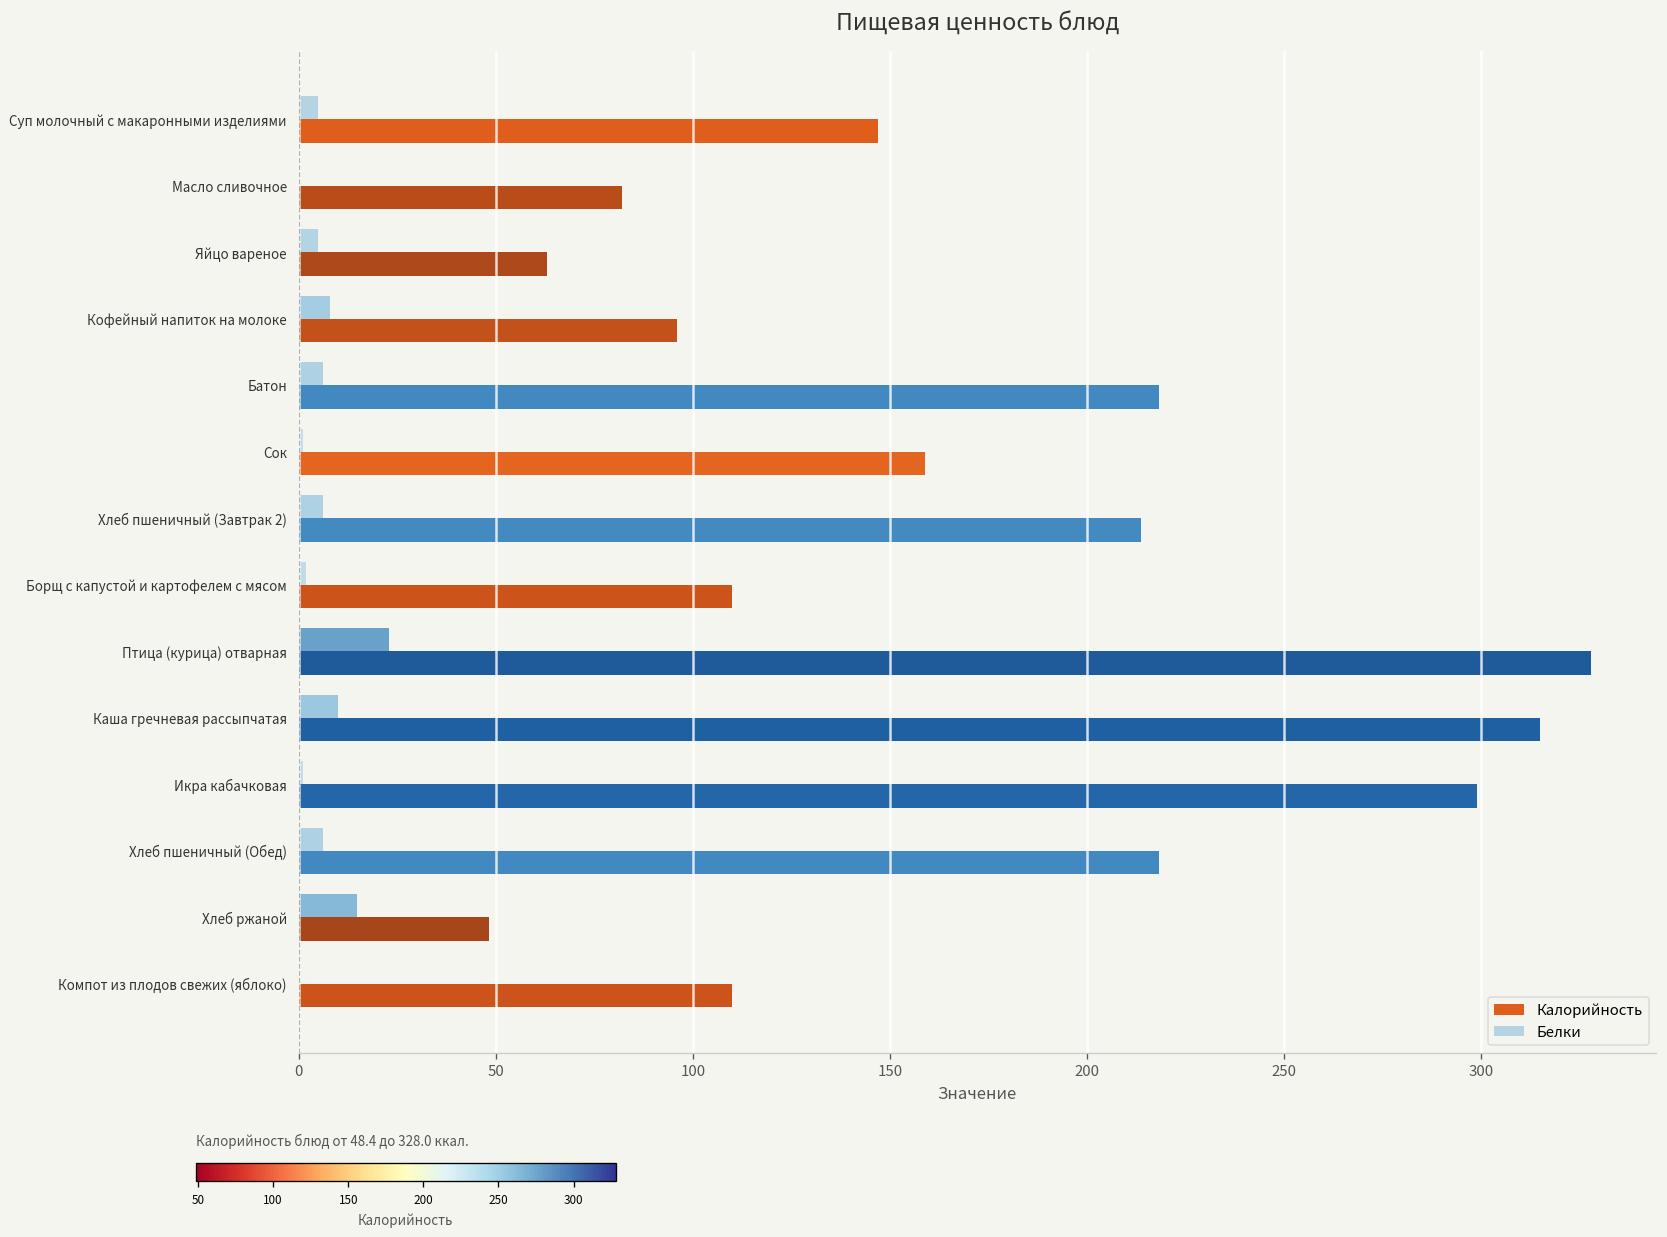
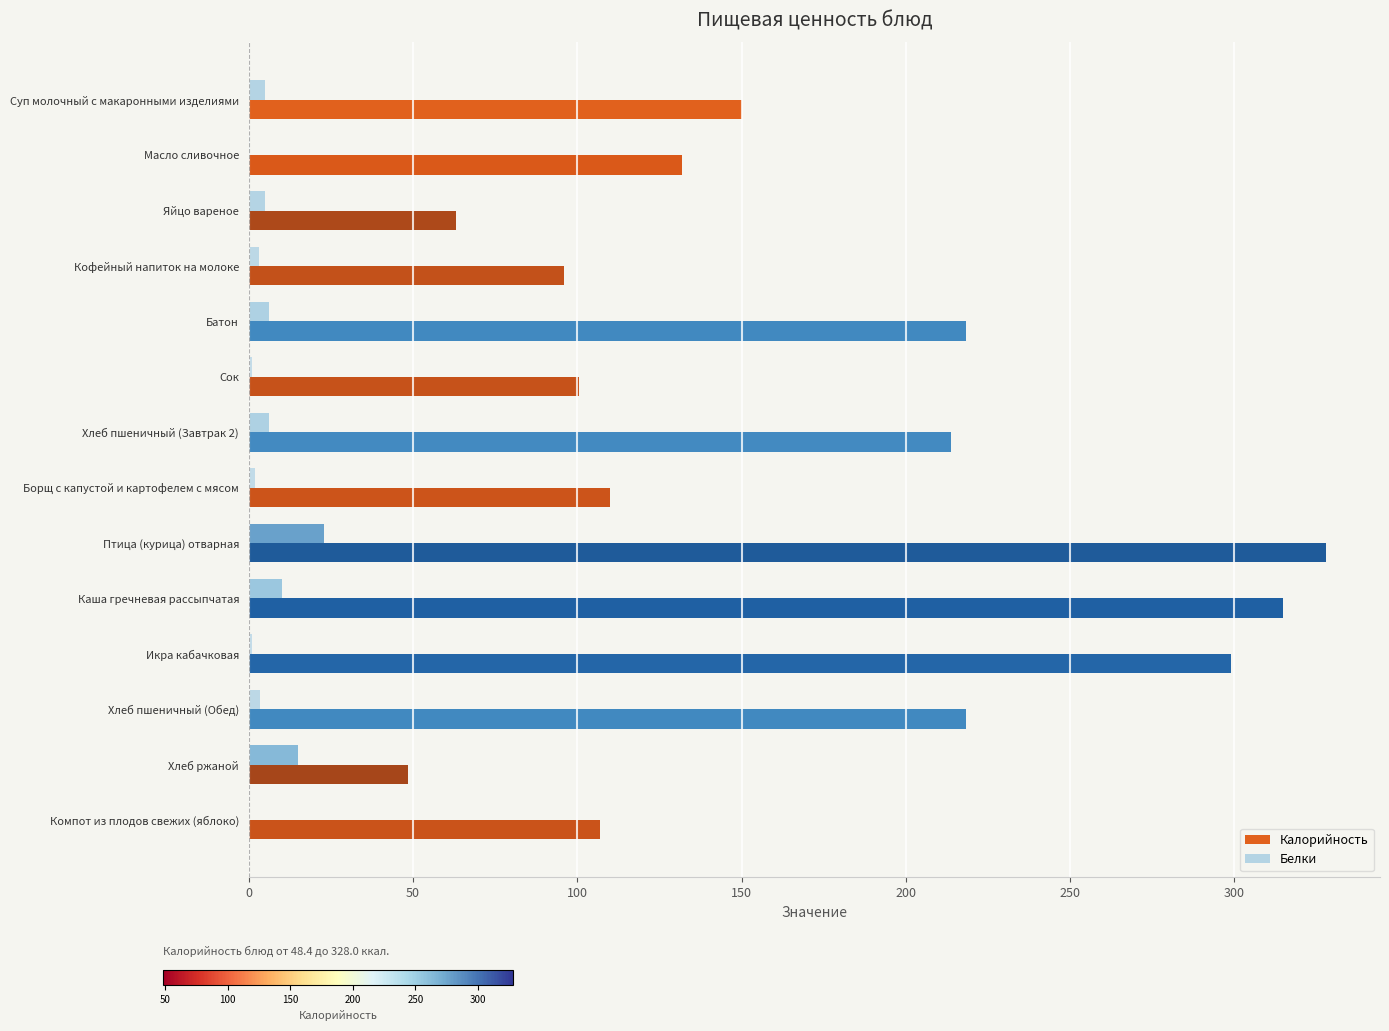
  {
    "Калорийность": {
-     "Суп молочный с макаронными изделиями": 147,
-     "Масло сливочное": 82,
+     "Суп молочный с макаронными изделиями": 150,
+     "Масло сливочное": 132,
      "Яйцо вареное": 63,
      "Кофейный напиток на молоке": 96,
      "Батон": 218,
-     "Сок": 159,
+     "Сок": 100,
      "Хлеб пшеничный (Завтрак 2)": 214,
      "Борщ с капустой и картофелем с мясом": 110,
      "Птица (курица) отварная": 328,
      "Каша гречневая рассыпчатая": 315,
      "Икра кабачковая": 299,
      "Хлеб пшеничный (Обед)": 218,
      "Хлеб ржаной": 48,
-     "Компот из плодов свежих (яблоко)": 110
+     "Компот из плодов свежих (яблоко)": 107
    },
    "Белки": {
      "Суп молочный с макаронными изделиями": 5,
      "Яйцо вареное": 5,
-     "Кофейный напиток на молоке": 8,
+     "Кофейный напиток на молоке": 3,
      "Батон": 6,
      "Сок": 1,
      "Хлеб пшеничный (Завтрак 2)": 6,
      "Борщ с капустой и картофелем с мясом": 2,
      "Птица (курица) отварная": 23,
      "Каша гречневая рассыпчатая": 10,
      "Икра кабачковая": 1,
-     "Хлеб пшеничный (Обед)": 6,
+     "Хлеб пшеничный (Обед)": 3,
      "Хлеб ржаной": 15,
      "Компот из плодов свежих (яблоко)": 0
    }
  }
